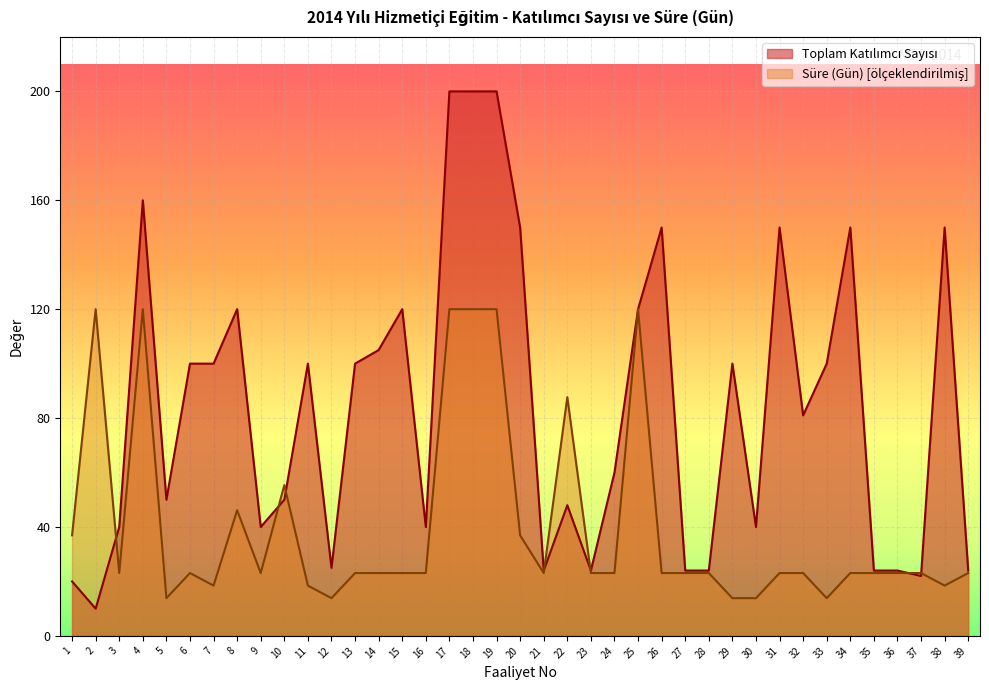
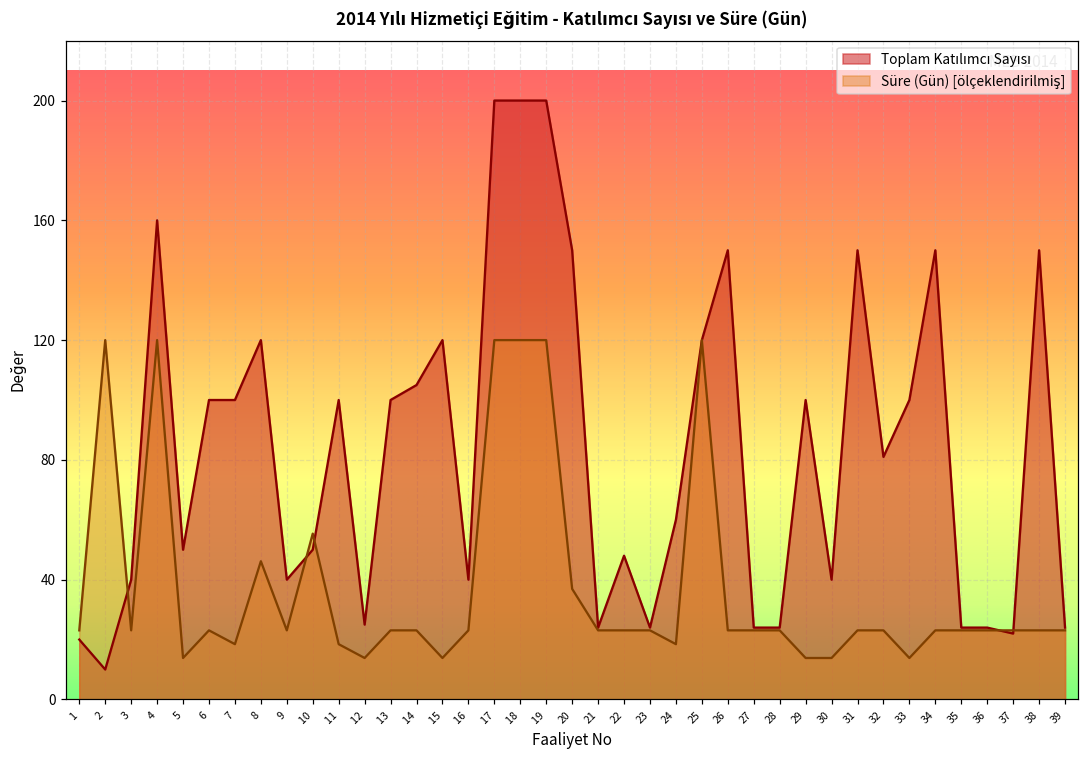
  {
    "Toplam Katılımcı Sayısı": {
      "1": 20,
      "2": 10,
      "3": 40,
      "4": 160,
      "5": 50,
      "6": 100,
      "7": 100,
      "8": 120,
      "9": 40,
      "10": 50,
      "11": 100,
      "12": 25,
      "13": 100,
      "14": 105,
      "15": 120,
      "16": 40,
      "17": 200,
      "18": 200,
      "19": 200,
      "20": 150,
      "22": 48,
      "24": 60,
      "26": 150,
      "29": 100,
      "30": 40,
      "31": 150,
      "32": 81,
      "33": 100,
      "34": 150,
      "37": 22,
      "38": 150
    },
    "Süre (Gün) [ölçeklendirilmiş]": {
-     "1": 37,
+     "1": 23,
      "2": 120,
      "3": 23,
      "4": 120,
      "5": 14,
      "6": 23,
      "7": 18,
      "8": 46,
      "9": 23,
      "10": 55,
      "11": 18,
      "12": 14,
      "13": 23,
      "14": 23,
-     "15": 23,
+     "15": 14,
      "16": 23,
      "17": 120,
      "18": 120,
      "19": 120,
      "20": 37,
-     "22": 88,
-     "24": 23,
+     "22": 23,
+     "24": 18,
      "26": 23,
      "29": 14,
      "30": 14,
      "31": 23,
      "32": 23,
      "33": 14,
      "34": 23,
      "37": 23,
-     "38": 18
+     "38": 23
    }
  }
